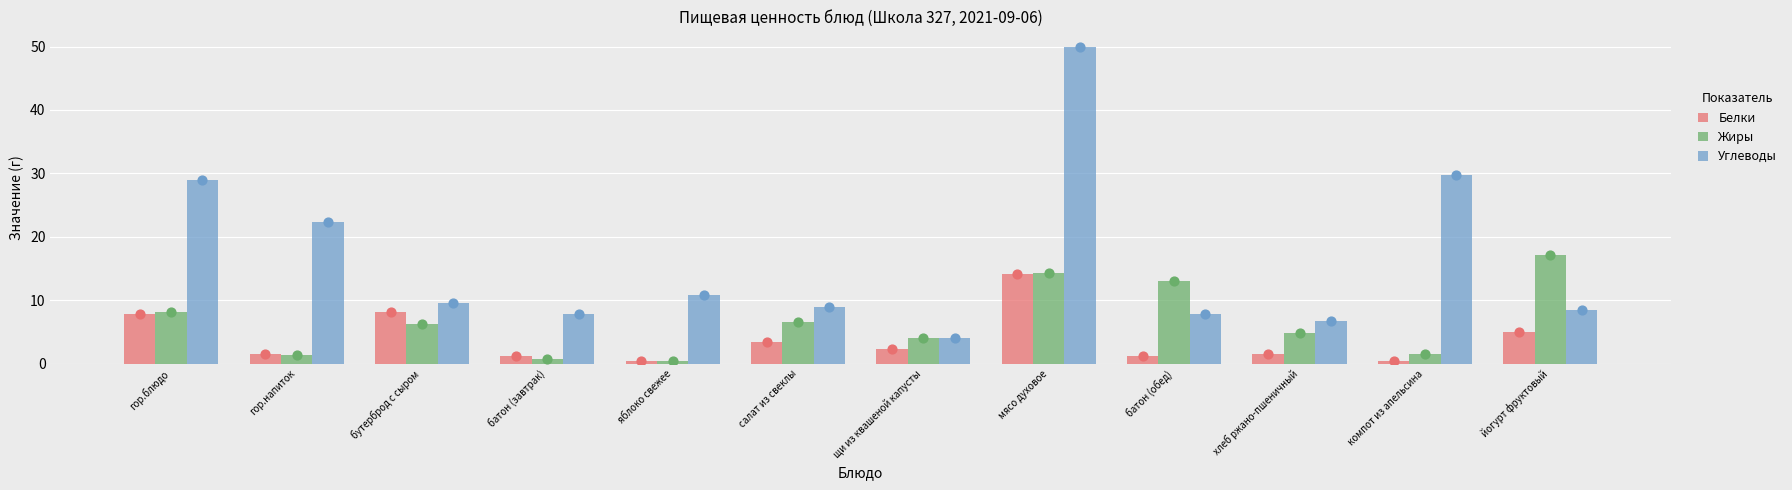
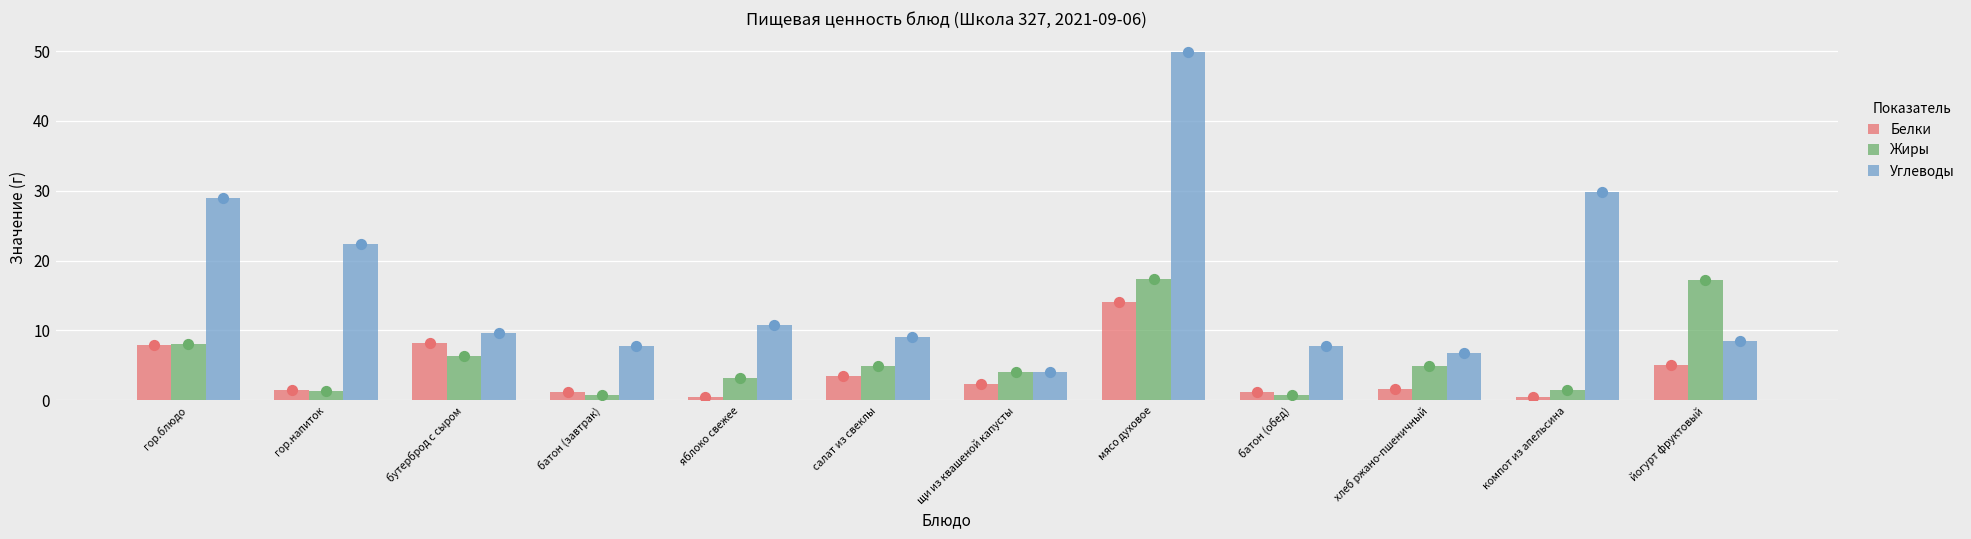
  {
    "Жиры": {
      "гор.блюдо": 8,
      "гор.напиток": 1,
      "бутерброд с сыром": 6,
      "батон (завтрак)": 1,
-     "яблоко свежее": 0,
-     "салат из свеклы": 7,
+     "яблоко свежее": 3,
+     "салат из свеклы": 5,
      "щи из квашеной капусты": 4,
-     "мясо духовое": 14,
-     "батон (обед)": 13,
+     "мясо духовое": 17,
+     "батон (обед)": 1,
      "хлеб ржано-пшеничный": 5,
      "компот из апельсина": 2,
      "йогурт фруктовый": 17
    }
  }
